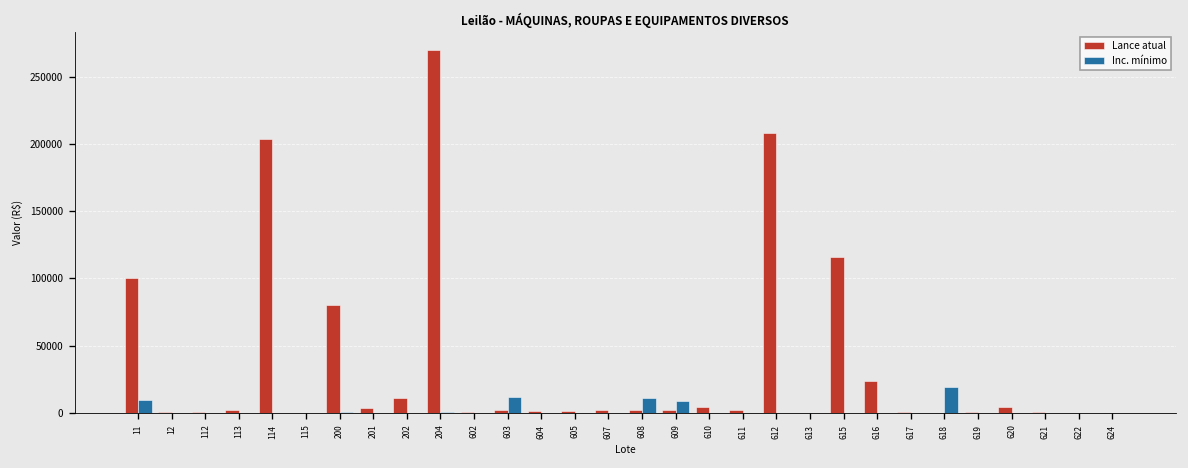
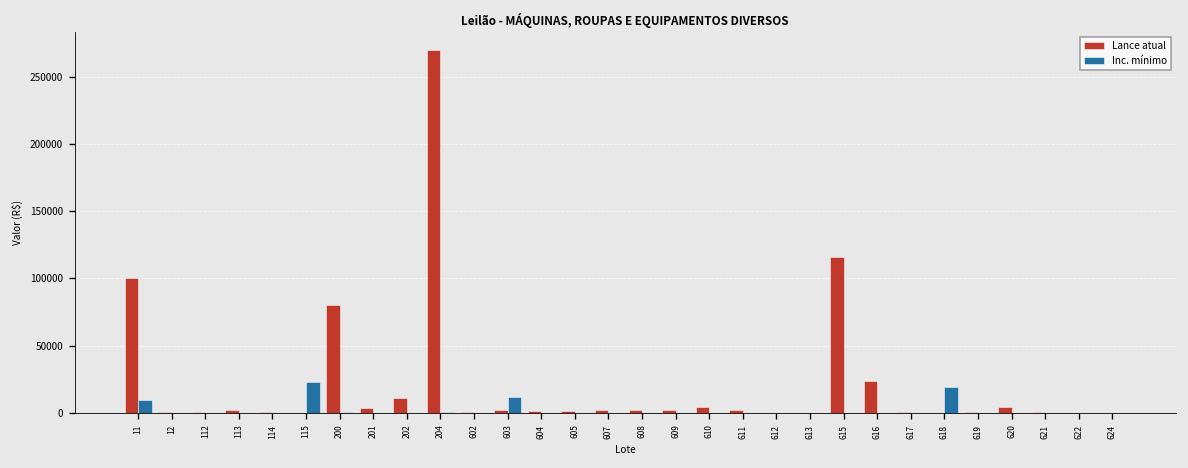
  {
    "Lance atual": {
      "11": 100000,
      "113": 3000,
-     "114": 204000,
+     "114": 1000,
      "200": 80000,
      "201": 4000,
      "202": 11000,
      "204": 270000,
      "603": 2000,
      "607": 2000,
      "610": 4000,
-     "612": 208000,
+     "612": 0,
      "615": 116000,
      "616": 24000,
      "620": 4000
    },
    "Inc. mínimo": {
      "11": 9000,
-     "115": 0,
+     "115": 23000,
      "603": 12000,
-     "608": 11000,
-     "609": 9000,
+     "608": 0,
+     "609": 0,
      "618": 20000
    }
  }
